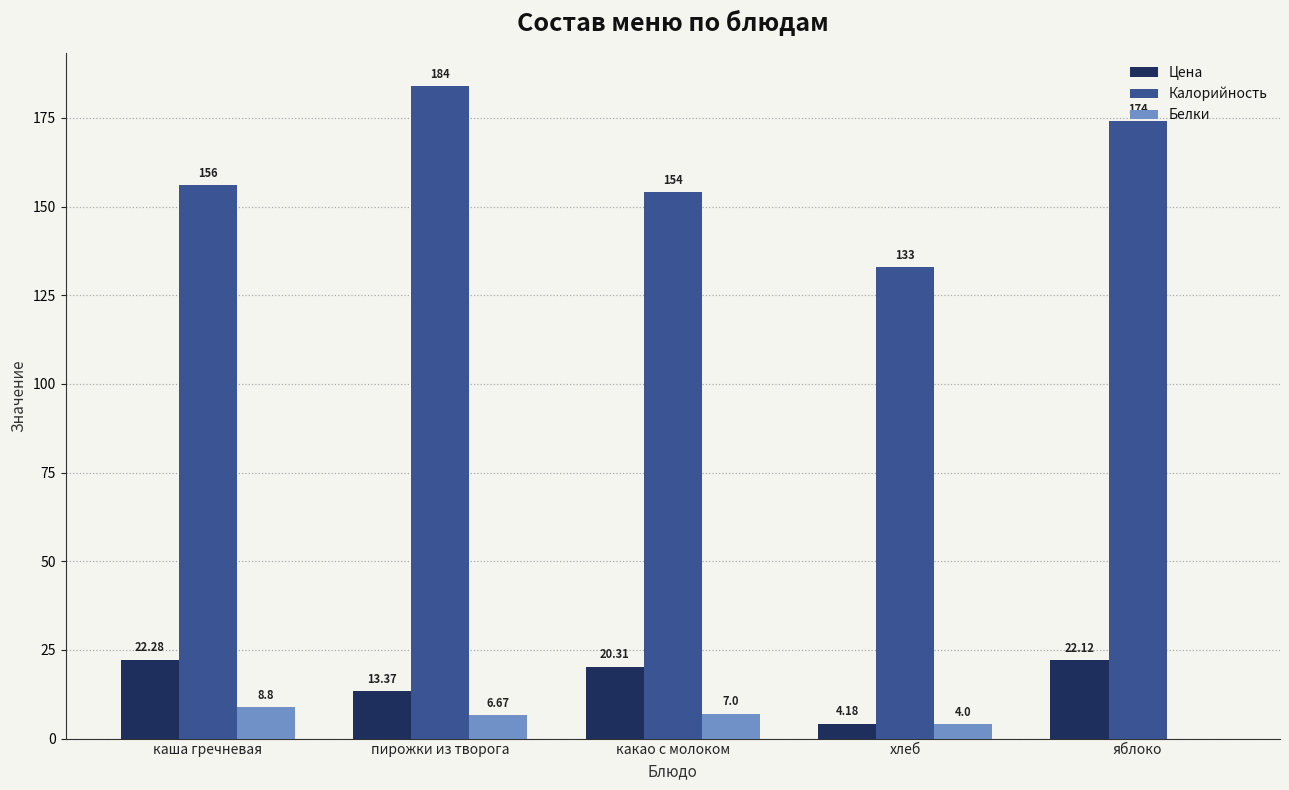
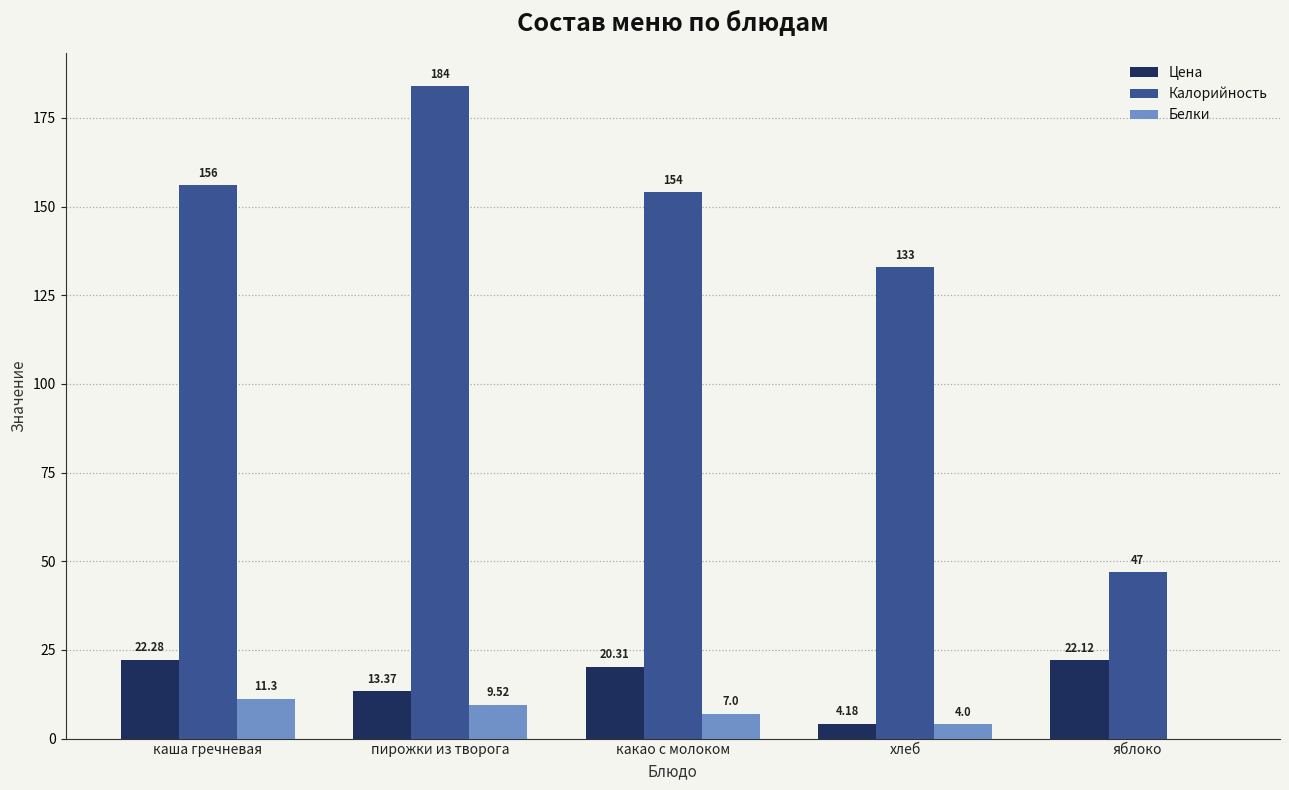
  {
    "Цена": {
      "каша гречневая": 22.28,
      "пирожки из творога": 13.37,
      "какао с молоком": 20.31,
      "хлеб": 4.18,
      "яблоко": 22.12
    },
    "Калорийность": {
      "каша гречневая": 156,
      "пирожки из творога": 184,
      "какао с молоком": 154,
      "хлеб": 133,
-     "яблоко": 174
+     "яблоко": 47
    },
    "Белки": {
-     "каша гречневая": 8.8,
-     "пирожки из творога": 6.67,
+     "каша гречневая": 11.3,
+     "пирожки из творога": 9.52,
      "какао с молоком": 7.0,
      "хлеб": 4.0
    }
  }
